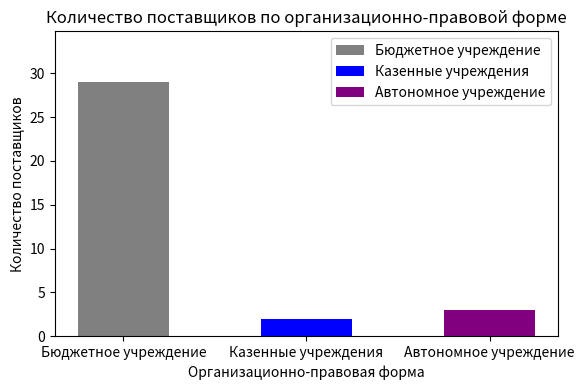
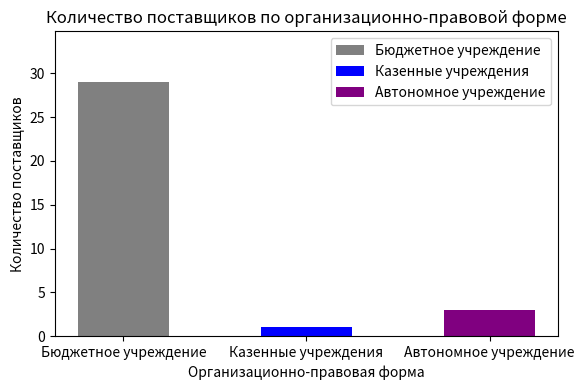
  {
    "Бюджетное учреждение": 29,
-   "Казенные учреждения": 2,
+   "Казенные учреждения": 1,
    "Автономное учреждение": 3
  }
